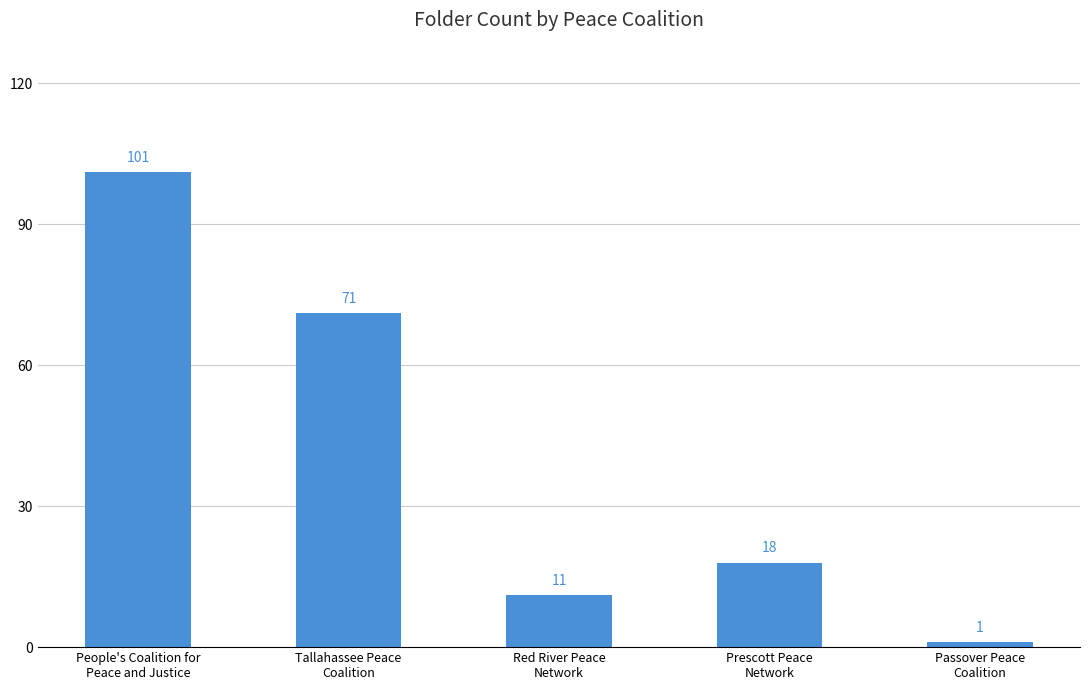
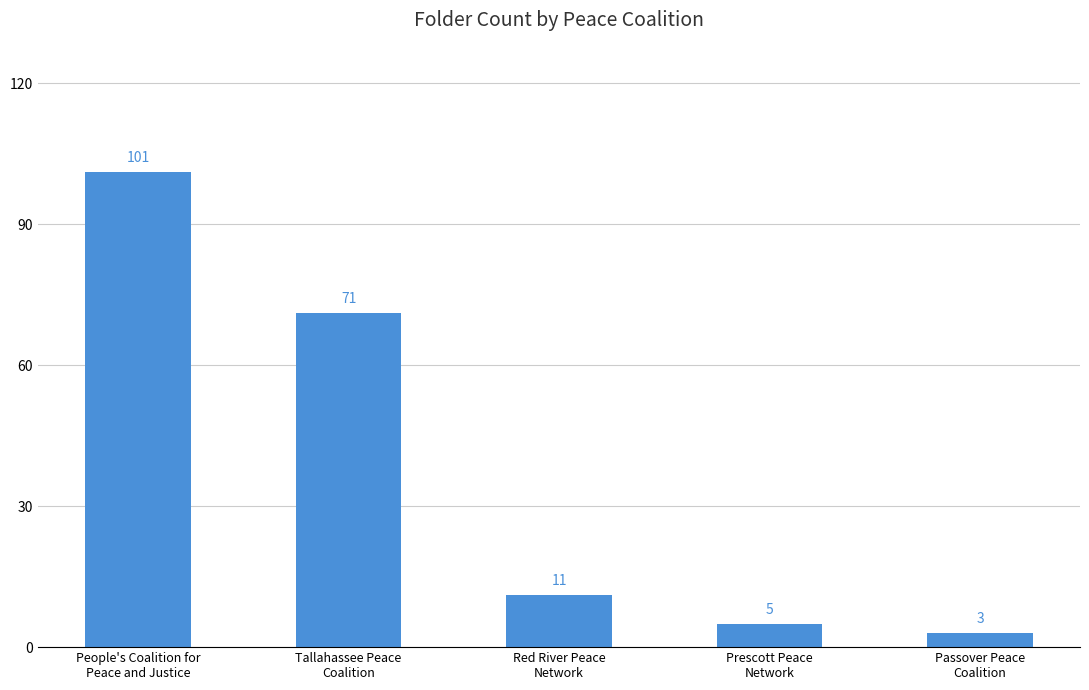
  {
    "People's Coalition for Peace and Justice": 101,
    "Tallahassee Peace Coalition": 71,
    "Red River Peace Network": 11,
-   "Prescott Peace Network": 18,
-   "Passover Peace Coalition": 1
+   "Prescott Peace Network": 5,
+   "Passover Peace Coalition": 3
  }
